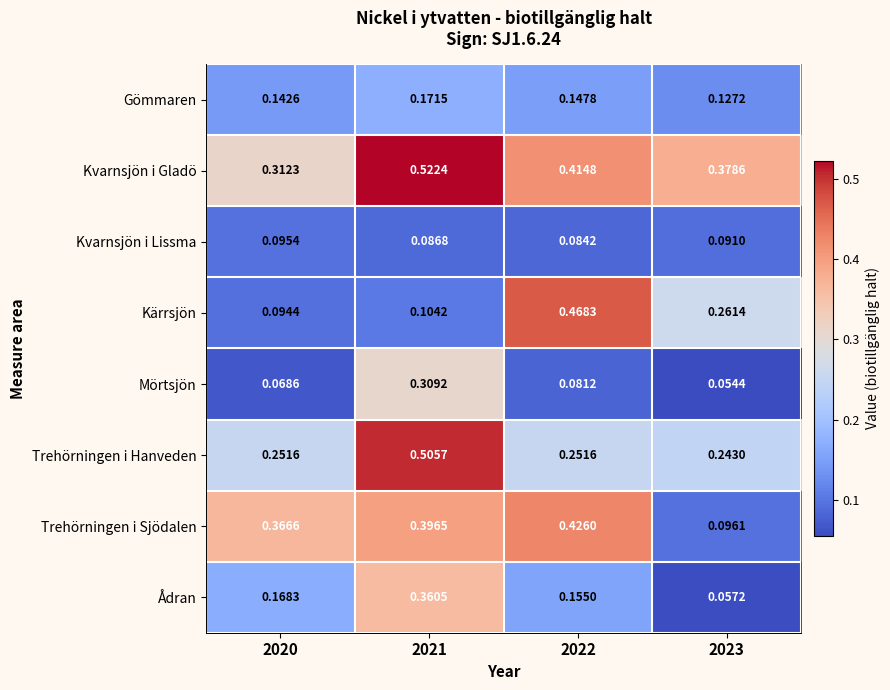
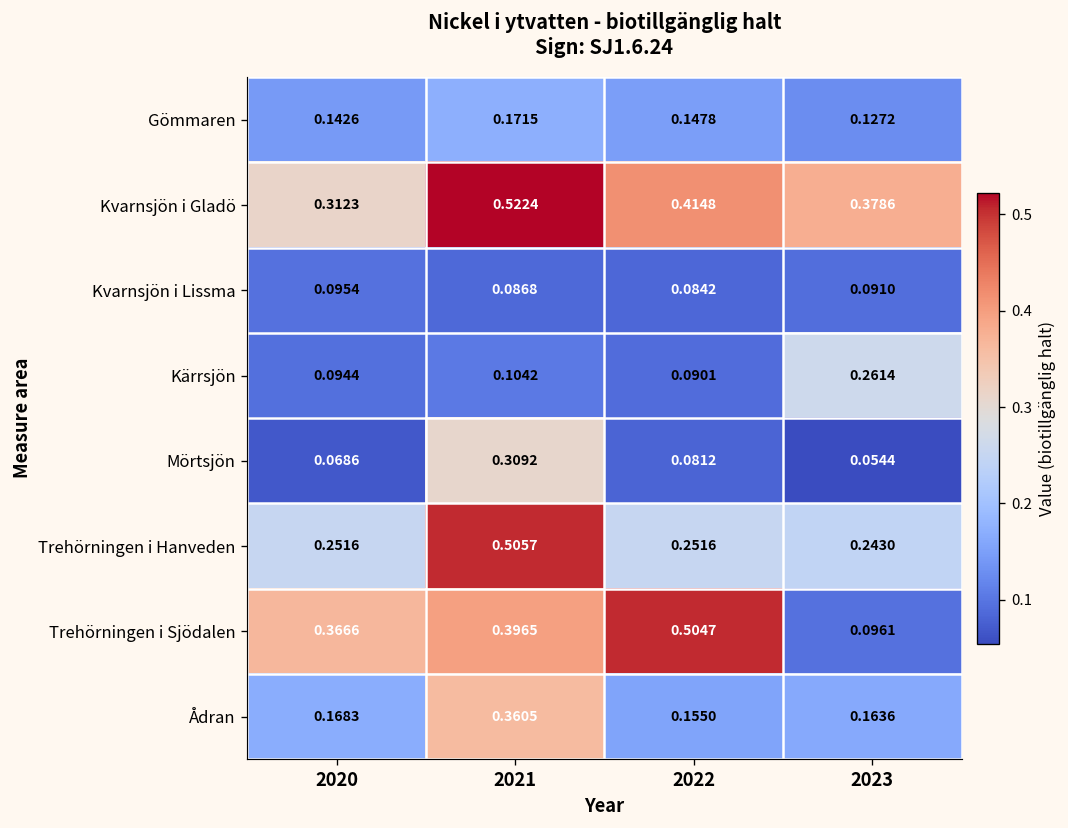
  {
    "Gömmaren": {
      "2020": 0.1426,
      "2021": 0.1715,
      "2022": 0.1478,
      "2023": 0.1272
    },
    "Kvarnsjön i Gladö": {
      "2020": 0.3123,
      "2021": 0.5224,
      "2022": 0.4148,
      "2023": 0.3786
    },
    "Kvarnsjön i Lissma": {
      "2020": 0.0954,
      "2021": 0.0868,
      "2022": 0.0842,
      "2023": 0.0910
    },
    "Kärrsjön": {
      "2020": 0.0944,
      "2021": 0.1042,
-     "2022": 0.4683,
+     "2022": 0.0901,
      "2023": 0.2614
    },
    "Mörtsjön": {
      "2020": 0.0686,
      "2021": 0.3092,
      "2022": 0.0812,
      "2023": 0.0544
    },
    "Trehörningen i Hanveden": {
      "2020": 0.2516,
      "2021": 0.5057,
      "2022": 0.2516,
      "2023": 0.2430
    },
    "Trehörningen i Sjödalen": {
      "2020": 0.3666,
      "2021": 0.3965,
-     "2022": 0.4260,
+     "2022": 0.5047,
      "2023": 0.0961
    },
    "Ådran": {
      "2020": 0.1683,
      "2021": 0.3605,
      "2022": 0.1550,
-     "2023": 0.0572
+     "2023": 0.1636
    }
  }
